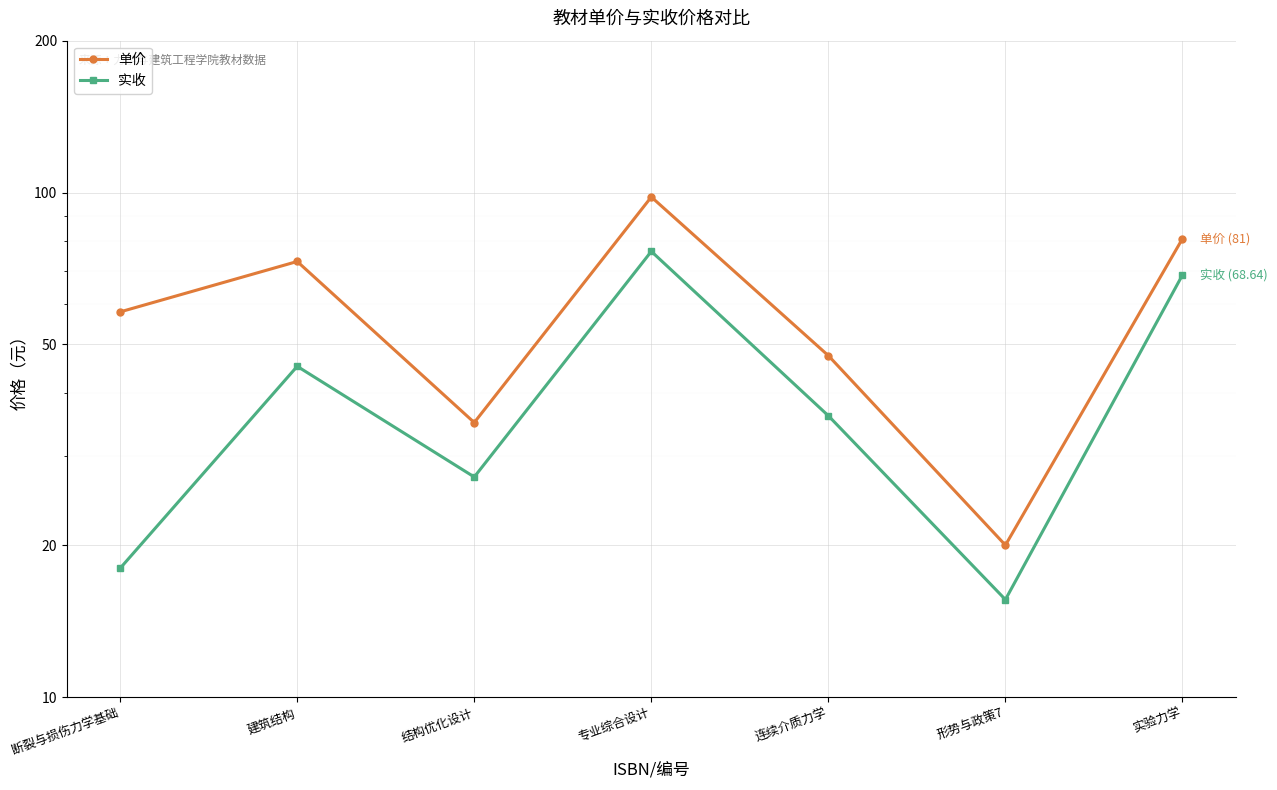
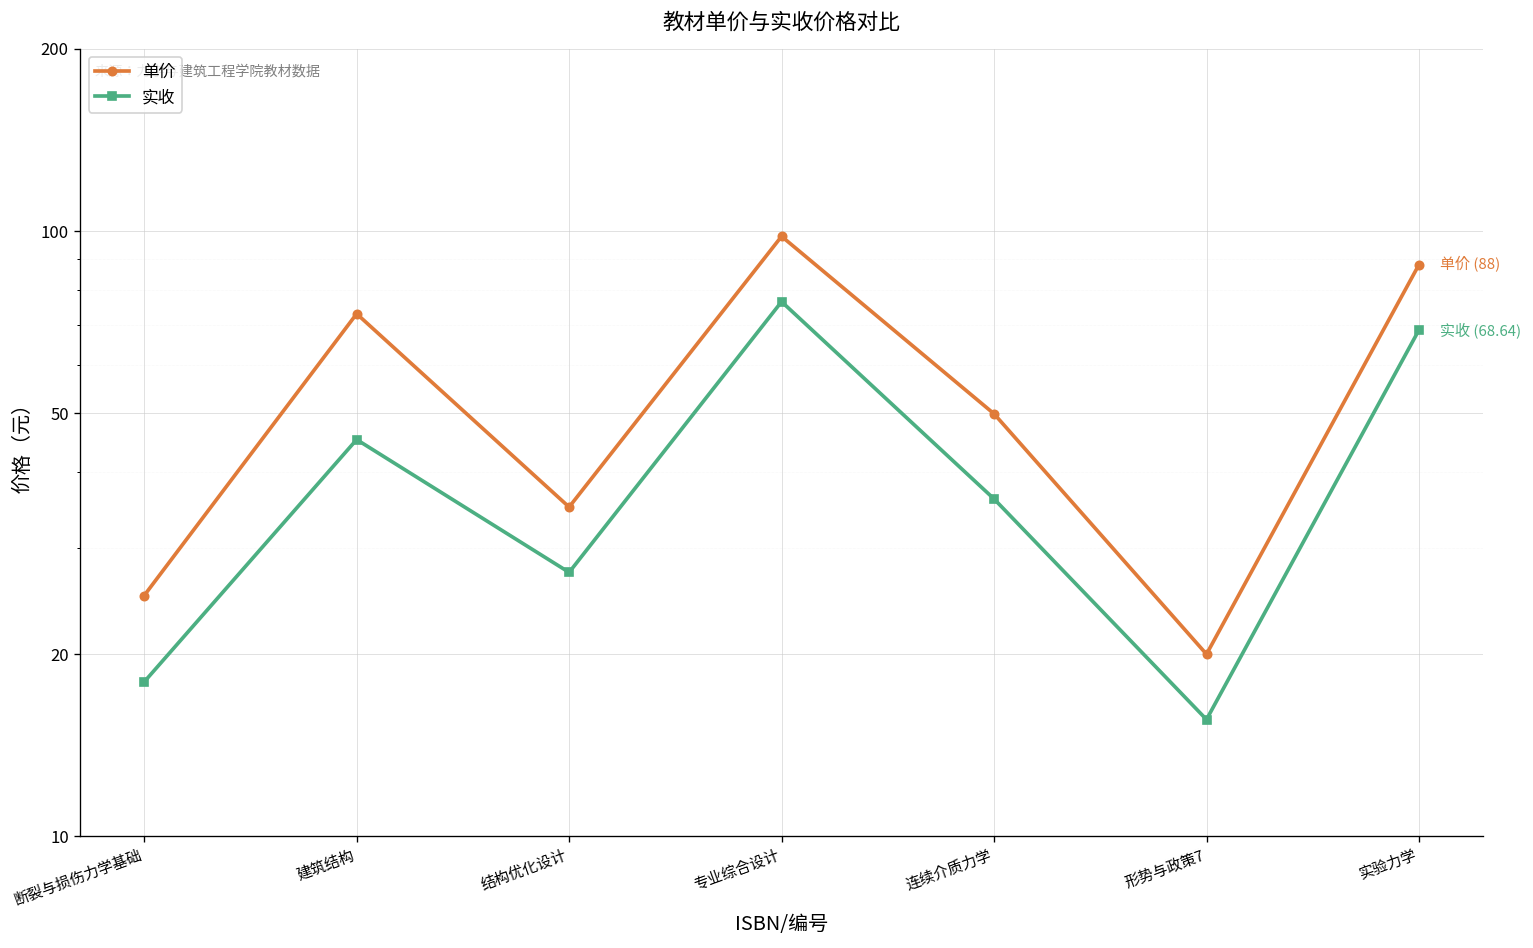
  {
    "单价": {
-     "断裂与损伤力学基础": "58",
-     "连续介质力学": "48",
-     "实验力学": "(81)"
+     "断裂与损伤力学基础": "25",
+     "连续介质力学": "50",
+     "实验力学": "(88)"
    },
    "实收": {
      "实验力学": "(68.64)"
    }
  }
